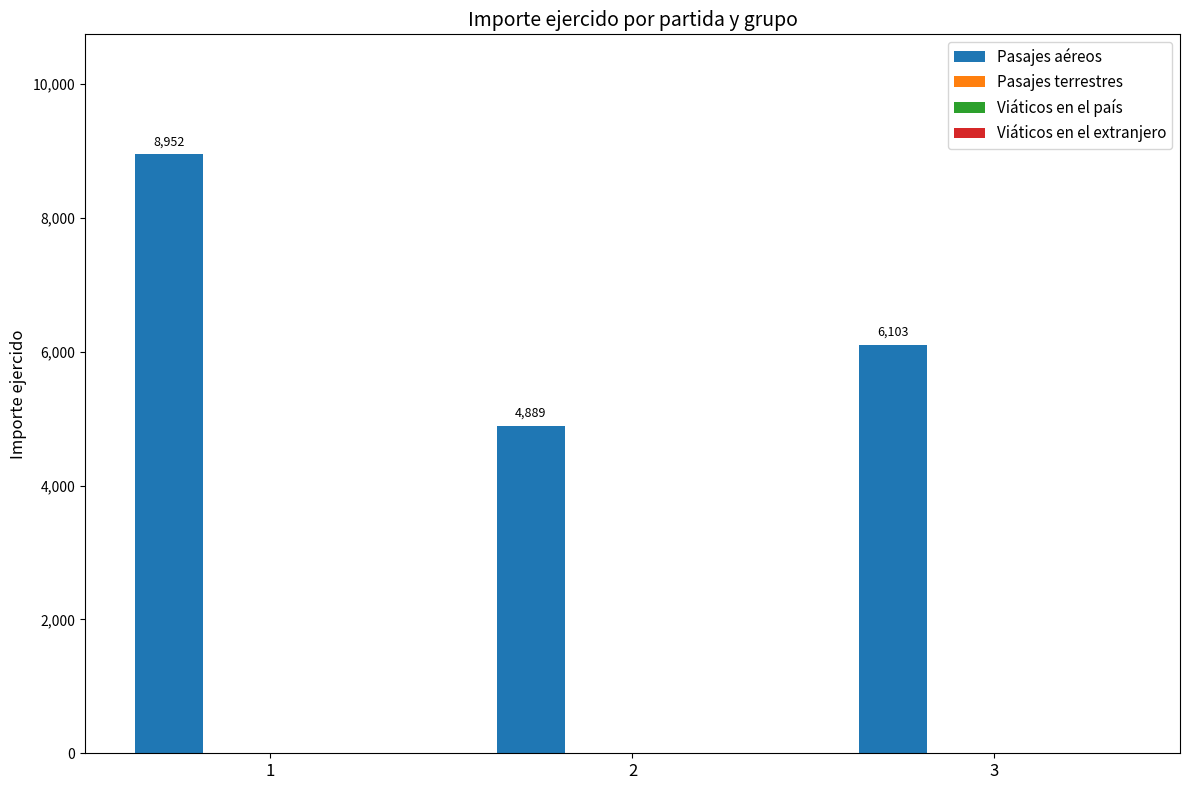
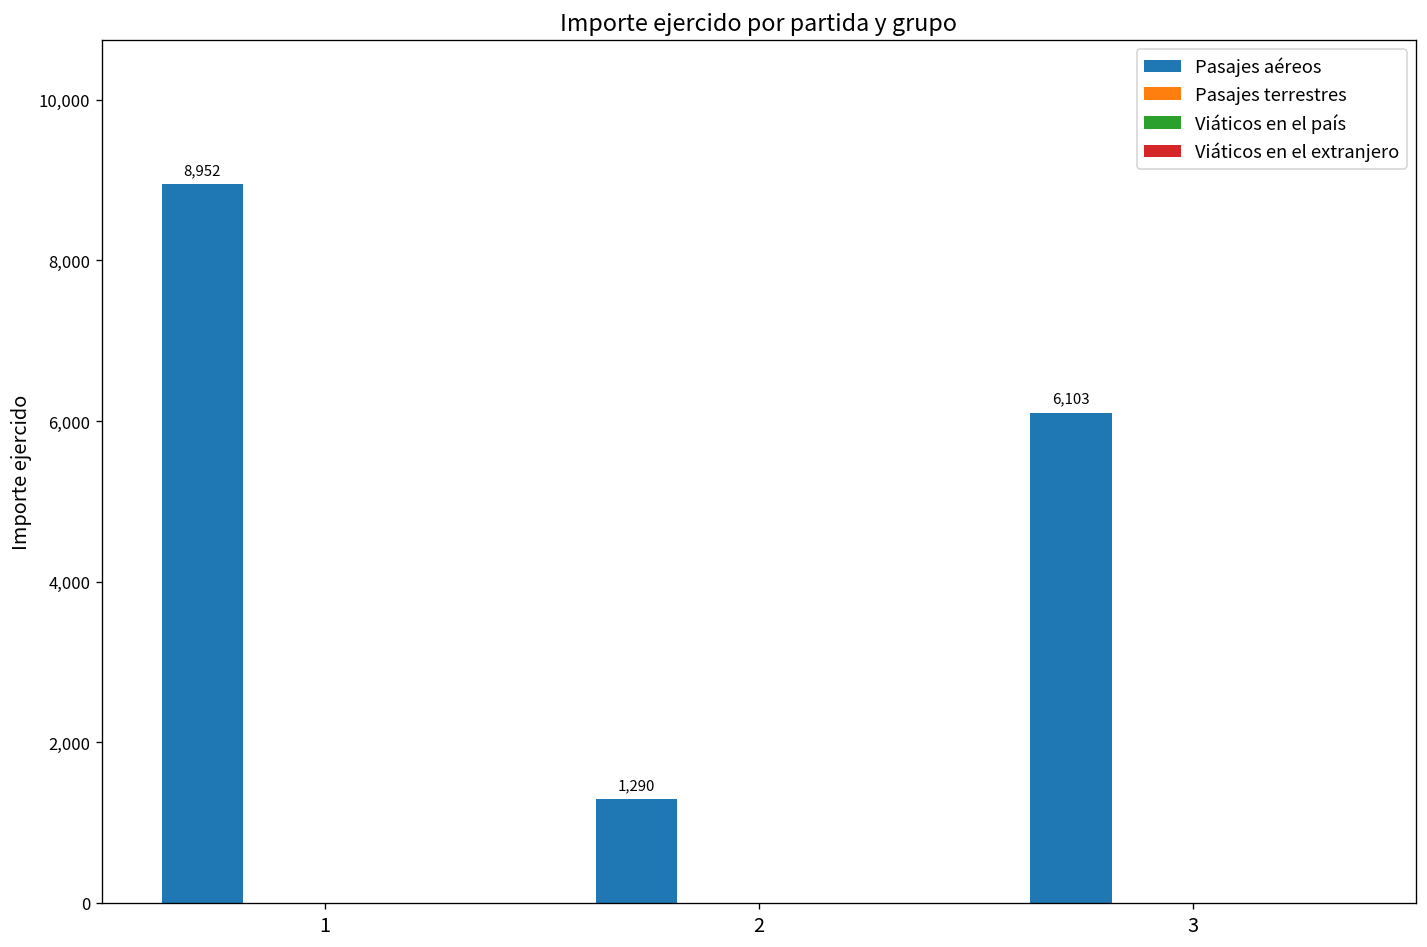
  {
    "Pasajes aéreos": {
      "1": "8,952",
-     "2": "4,889",
+     "2": "1,290",
      "3": "6,103"
    },
    "Pasajes terrestres": {
      "1": "0",
      "2": "0",
      "3": "0"
    },
    "Viáticos en el país": {
      "1": "0",
      "2": "0",
      "3": "0"
    },
    "Viáticos en el extranjero": {
      "1": "0",
      "2": "0",
      "3": "0"
    }
  }
